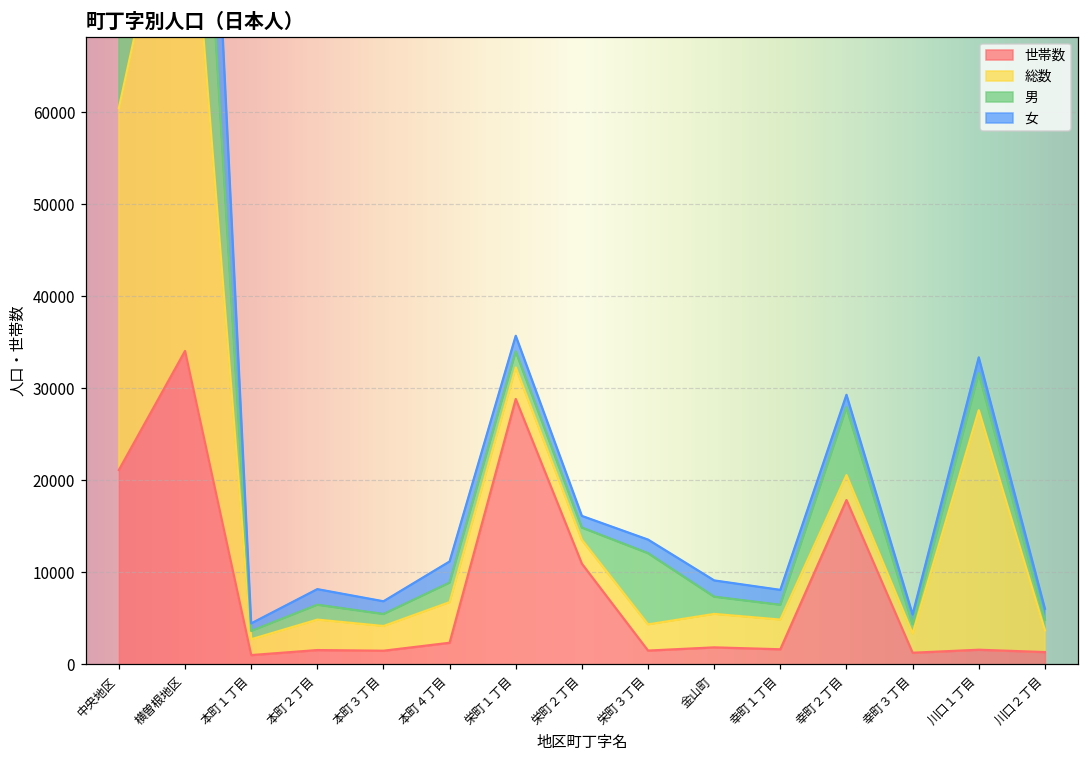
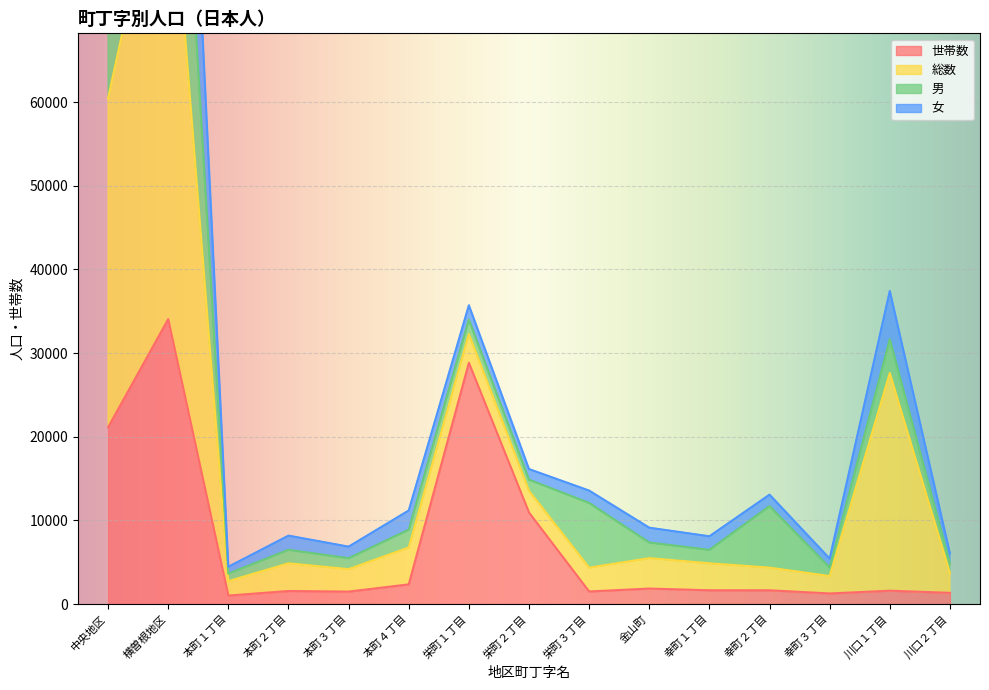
  {
    "世帯数": {
      "中央地区": 21000,
      "横曽根地区": 34000,
      "本町１丁目": 1000,
      "本町２丁目": 2000,
      "本町３丁目": 1000,
      "本町４丁目": 2000,
      "栄町１丁目": 29000,
      "栄町２丁目": 11000,
      "栄町３丁目": 1000,
      "金山町": 2000,
      "幸町１丁目": 2000,
-     "幸町２丁目": 18000,
+     "幸町２丁目": 2000,
      "幸町３丁目": 1000,
      "川口１丁目": 2000,
      "川口２丁目": 1000
    },
    "総数": {
      "中央地区": 39000,
      "本町１丁目": 2000,
      "本町２丁目": 3000,
      "本町３丁目": 3000,
      "本町４丁目": 4000,
      "栄町１丁目": 3000,
      "栄町２丁目": 3000,
      "栄町３丁目": 3000,
      "金山町": 4000,
      "幸町１丁目": 3000,
      "幸町２丁目": 3000,
      "幸町３丁目": 2000,
      "川口１丁目": 26000,
      "川口２丁目": 2000
    },
    "男": {
      "本町１丁目": 1000,
      "本町２丁目": 2000,
      "本町３丁目": 1000,
      "本町４丁目": 2000,
      "栄町１丁目": 2000,
      "栄町２丁目": 1000,
      "栄町３丁目": 8000,
      "金山町": 2000,
      "幸町１丁目": 2000,
      "幸町２丁目": 7000,
      "幸町３丁目": 1000,
      "川口１丁目": 4000,
      "川口２丁目": 1000
    },
    "女": {
      "本町１丁目": 1000,
      "本町２丁目": 2000,
      "本町３丁目": 1000,
      "本町４丁目": 2000,
      "栄町１丁目": 2000,
      "栄町２丁目": 1000,
      "栄町３丁目": 1000,
      "金山町": 2000,
      "幸町１丁目": 2000,
      "幸町２丁目": 1000,
      "幸町３丁目": 1000,
-     "川口１丁目": 2000,
+     "川口１丁目": 6000,
      "川口２丁目": 1000
    }
  }
